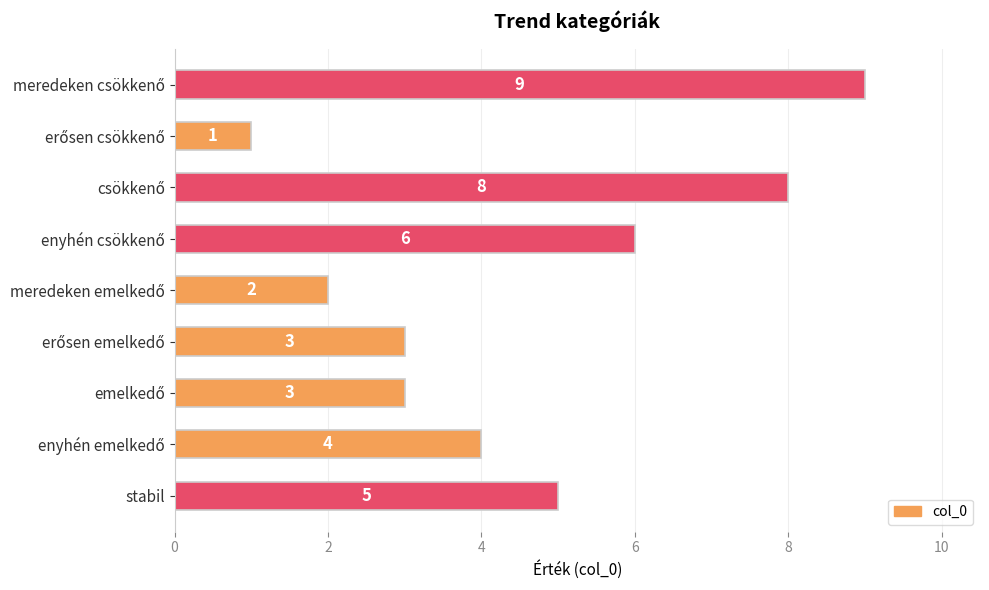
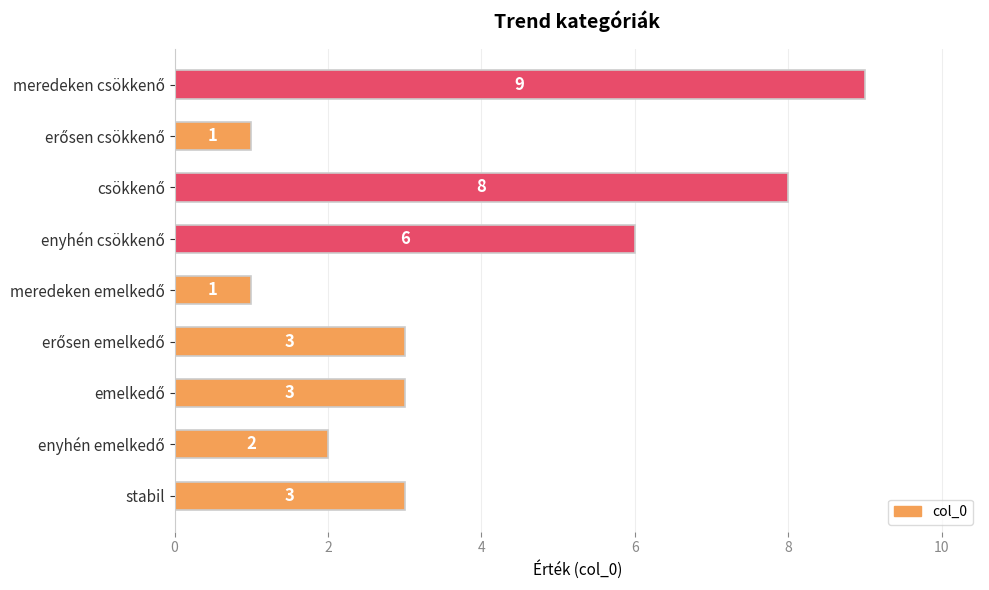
  {
    "meredeken csökkenő": 9,
    "erősen csökkenő": 1,
    "csökkenő": 8,
    "enyhén csökkenő": 6,
-   "meredeken emelkedő": 2,
+   "meredeken emelkedő": 1,
    "erősen emelkedő": 3,
    "emelkedő": 3,
-   "enyhén emelkedő": 4,
-   "stabil": 5
+   "enyhén emelkedő": 2,
+   "stabil": 3
  }
